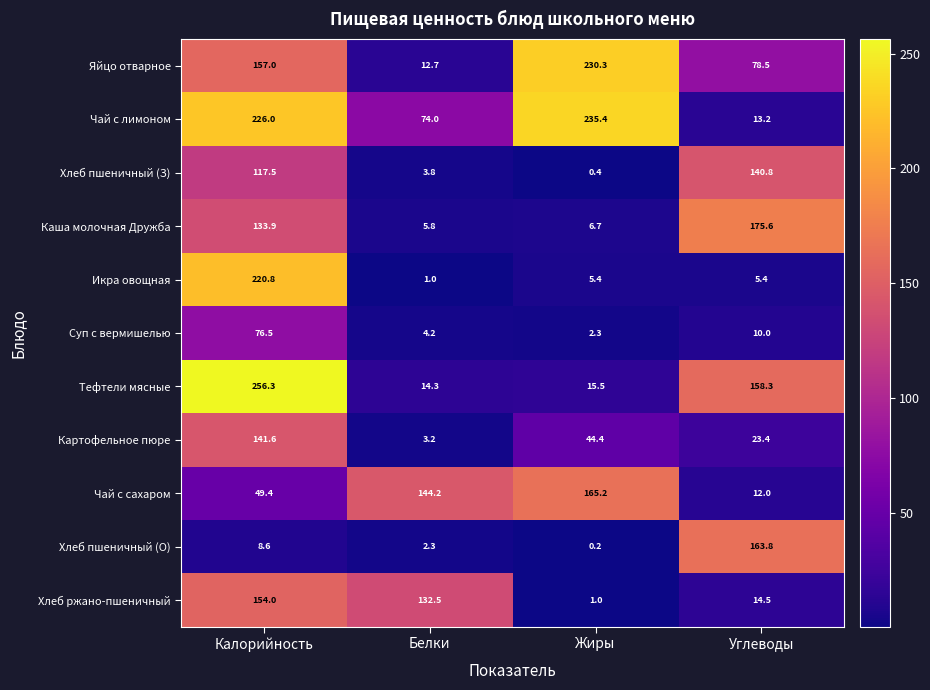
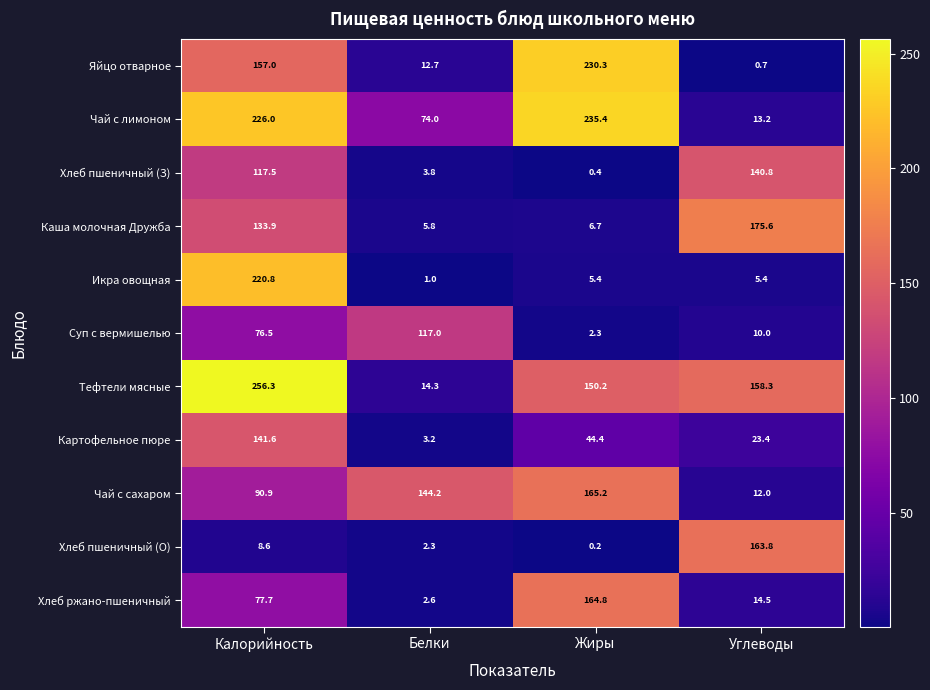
  {
    "Яйцо отварное": {
      "Калорийность": 157.0,
      "Белки": 12.7,
      "Жиры": 230.3,
-     "Углеводы": 78.5
+     "Углеводы": 0.7
    },
    "Чай с лимоном": {
      "Калорийность": 226.0,
      "Белки": 74.0,
      "Жиры": 235.4,
      "Углеводы": 13.2
    },
    "Хлеб пшеничный (З)": {
      "Калорийность": 117.5,
      "Белки": 3.8,
      "Жиры": 0.4,
      "Углеводы": 140.8
    },
    "Каша молочная Дружба": {
      "Калорийность": 133.9,
      "Белки": 5.8,
      "Жиры": 6.7,
      "Углеводы": 175.6
    },
    "Икра овощная": {
      "Калорийность": 220.8,
      "Белки": 1.0,
      "Жиры": 5.4,
      "Углеводы": 5.4
    },
    "Суп с вермишелью": {
      "Калорийность": 76.5,
-     "Белки": 4.2,
+     "Белки": 117.0,
      "Жиры": 2.3,
      "Углеводы": 10.0
    },
    "Тефтели мясные": {
      "Калорийность": 256.3,
      "Белки": 14.3,
-     "Жиры": 15.5,
+     "Жиры": 150.2,
      "Углеводы": 158.3
    },
    "Картофельное пюре": {
      "Калорийность": 141.6,
      "Белки": 3.2,
      "Жиры": 44.4,
      "Углеводы": 23.4
    },
    "Чай с сахаром": {
-     "Калорийность": 49.4,
+     "Калорийность": 90.9,
      "Белки": 144.2,
      "Жиры": 165.2,
      "Углеводы": 12.0
    },
    "Хлеб пшеничный (О)": {
      "Калорийность": 8.6,
      "Белки": 2.3,
      "Жиры": 0.2,
      "Углеводы": 163.8
    },
    "Хлеб ржано-пшеничный": {
-     "Калорийность": 154.0,
-     "Белки": 132.5,
-     "Жиры": 1.0,
+     "Калорийность": 77.7,
+     "Белки": 2.6,
+     "Жиры": 164.8,
      "Углеводы": 14.5
    }
  }
